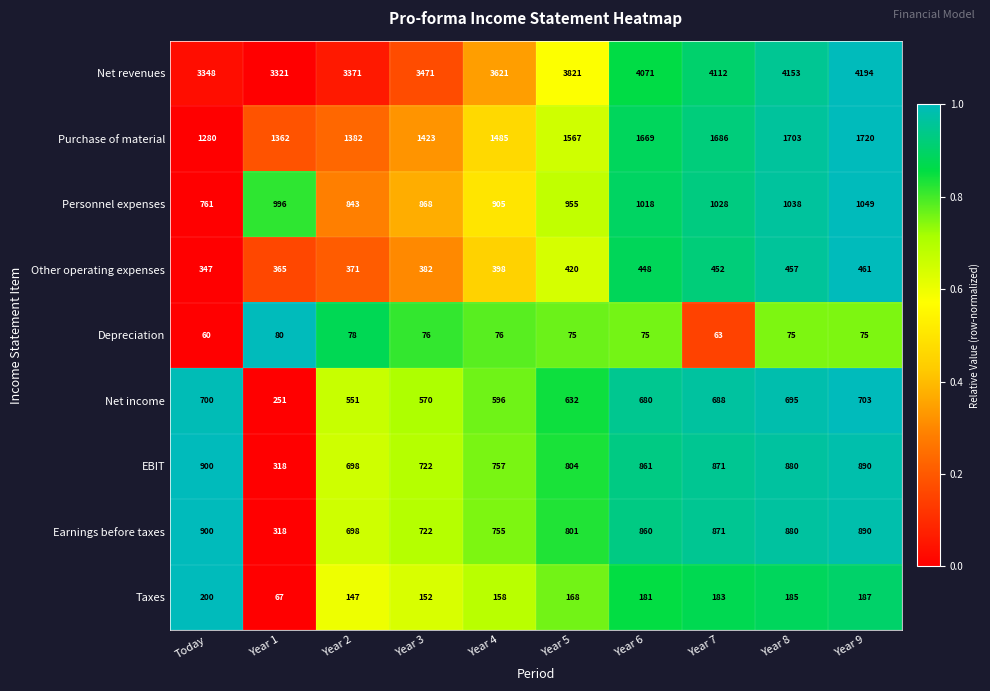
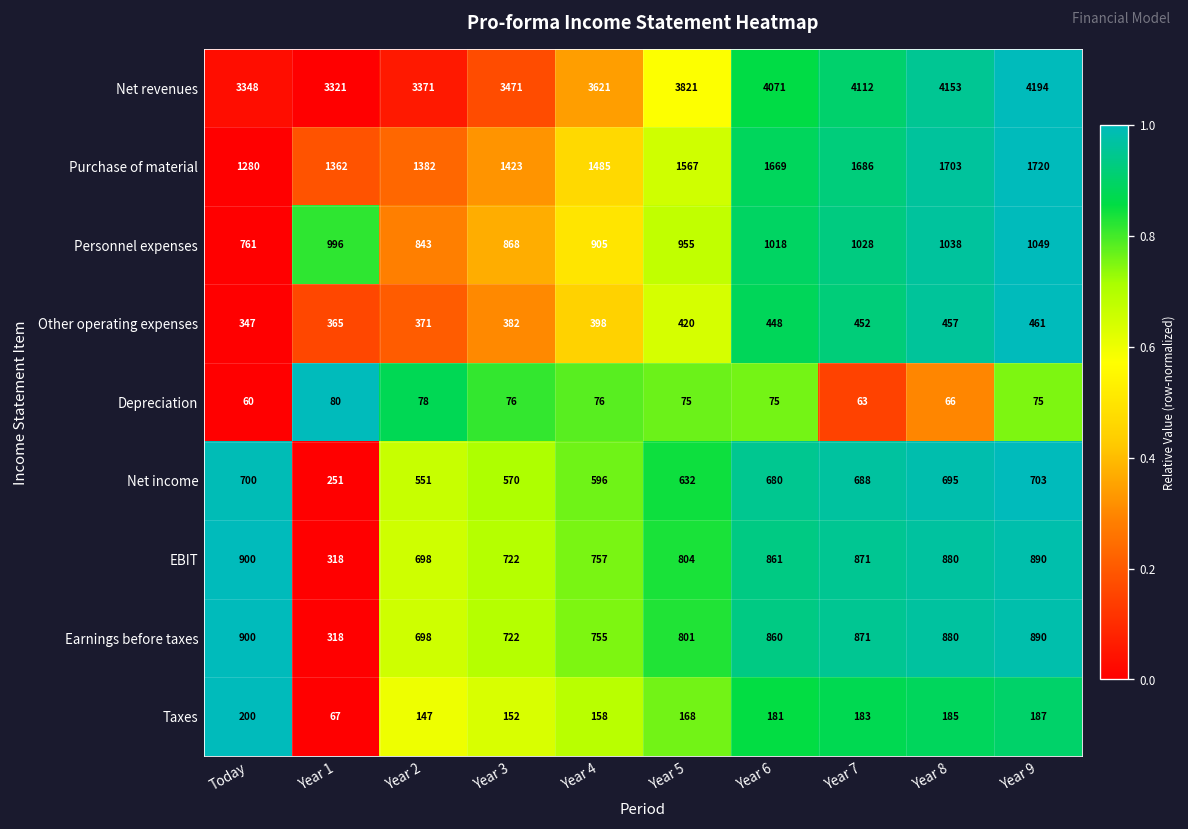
  {
    "Net revenues": {
      "Today": 3348,
      "Year 1": 3321,
      "Year 2": 3371,
      "Year 3": 3471,
      "Year 4": 3621,
      "Year 5": 3821,
      "Year 6": 4071,
      "Year 7": 4112,
      "Year 8": 4153,
      "Year 9": 4194
    },
    "Purchase of material": {
      "Today": 1280,
      "Year 1": 1362,
      "Year 2": 1382,
      "Year 3": 1423,
      "Year 4": 1485,
      "Year 5": 1567,
      "Year 6": 1669,
      "Year 7": 1686,
      "Year 8": 1703,
      "Year 9": 1720
    },
    "Personnel expenses": {
      "Today": 761,
      "Year 1": 996,
      "Year 2": 843,
      "Year 3": 868,
      "Year 4": 905,
      "Year 5": 955,
      "Year 6": 1018,
      "Year 7": 1028,
      "Year 8": 1038,
      "Year 9": 1049
    },
    "Other operating expenses": {
      "Today": 347,
      "Year 1": 365,
      "Year 2": 371,
      "Year 3": 382,
      "Year 4": 398,
      "Year 5": 420,
      "Year 6": 448,
      "Year 7": 452,
      "Year 8": 457,
      "Year 9": 461
    },
    "Depreciation": {
      "Today": 60,
      "Year 1": 80,
      "Year 2": 78,
      "Year 3": 76,
      "Year 4": 76,
      "Year 5": 75,
      "Year 6": 75,
      "Year 7": 63,
-     "Year 8": 75,
+     "Year 8": 66,
      "Year 9": 75
    },
    "Net income": {
      "Today": 700,
      "Year 1": 251,
      "Year 2": 551,
      "Year 3": 570,
      "Year 4": 596,
      "Year 5": 632,
      "Year 6": 680,
      "Year 7": 688,
      "Year 8": 695,
      "Year 9": 703
    },
    "EBIT": {
      "Today": 900,
      "Year 1": 318,
      "Year 2": 698,
      "Year 3": 722,
      "Year 4": 757,
      "Year 5": 804,
      "Year 6": 861,
      "Year 7": 871,
      "Year 8": 880,
      "Year 9": 890
    },
    "Earnings before taxes": {
      "Today": 900,
      "Year 1": 318,
      "Year 2": 698,
      "Year 3": 722,
      "Year 4": 755,
      "Year 5": 801,
      "Year 6": 860,
      "Year 7": 871,
      "Year 8": 880,
      "Year 9": 890
    },
    "Taxes": {
      "Today": 200,
      "Year 1": 67,
      "Year 2": 147,
      "Year 3": 152,
      "Year 4": 158,
      "Year 5": 168,
      "Year 6": 181,
      "Year 7": 183,
      "Year 8": 185,
      "Year 9": 187
    }
  }
